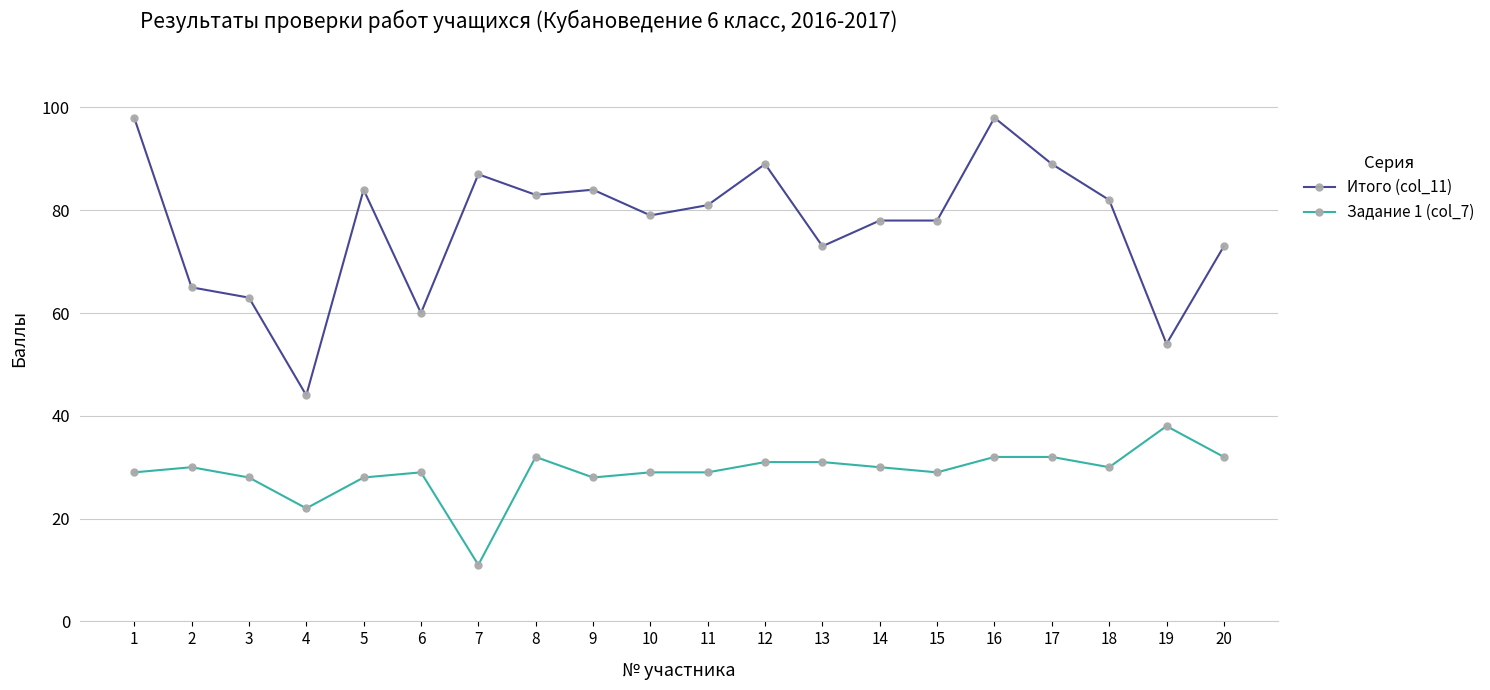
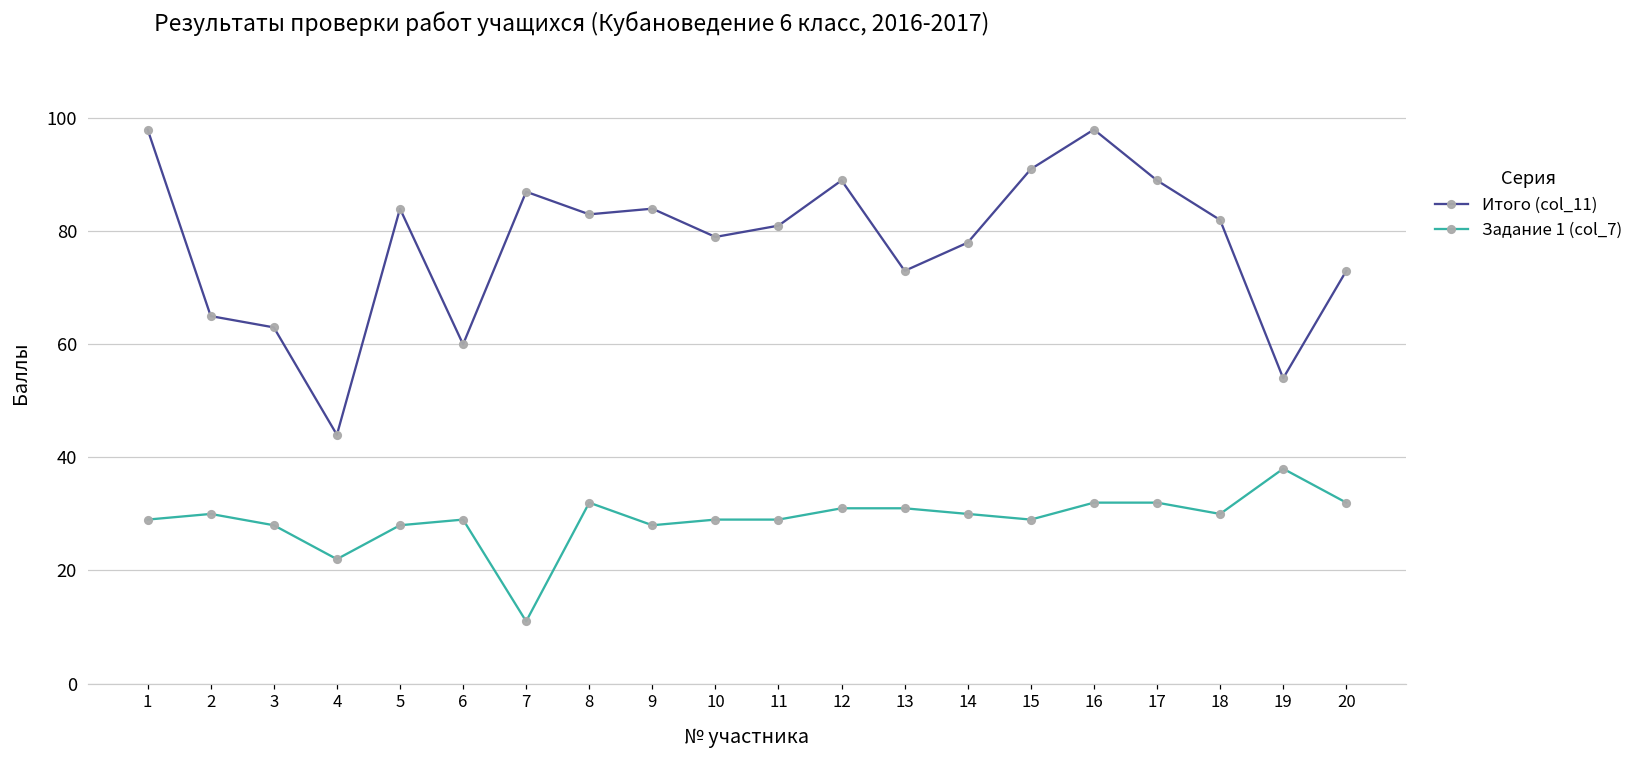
  {
    "Итого (col_11)": {
      "1": 98,
      "2": 65,
      "3": 63,
      "4": 44,
      "5": 84,
      "6": 60,
      "7": 87,
      "8": 83,
      "9": 84,
      "10": 79,
      "11": 81,
      "12": 89,
      "13": 73,
      "14": 78,
-     "15": 78,
+     "15": 91,
      "16": 98,
      "17": 89,
      "18": 82,
      "19": 54,
      "20": 73
    },
    "Задание 1 (col_7)": {
      "1": 29,
      "2": 30,
      "3": 28,
      "4": 22,
      "5": 28,
      "6": 29,
      "7": 11,
      "8": 32,
      "9": 28,
      "10": 29,
      "11": 29,
      "12": 31,
      "13": 31,
      "14": 30,
      "15": 29,
      "16": 32,
      "17": 32,
      "18": 30,
      "19": 38,
      "20": 32
    }
  }
